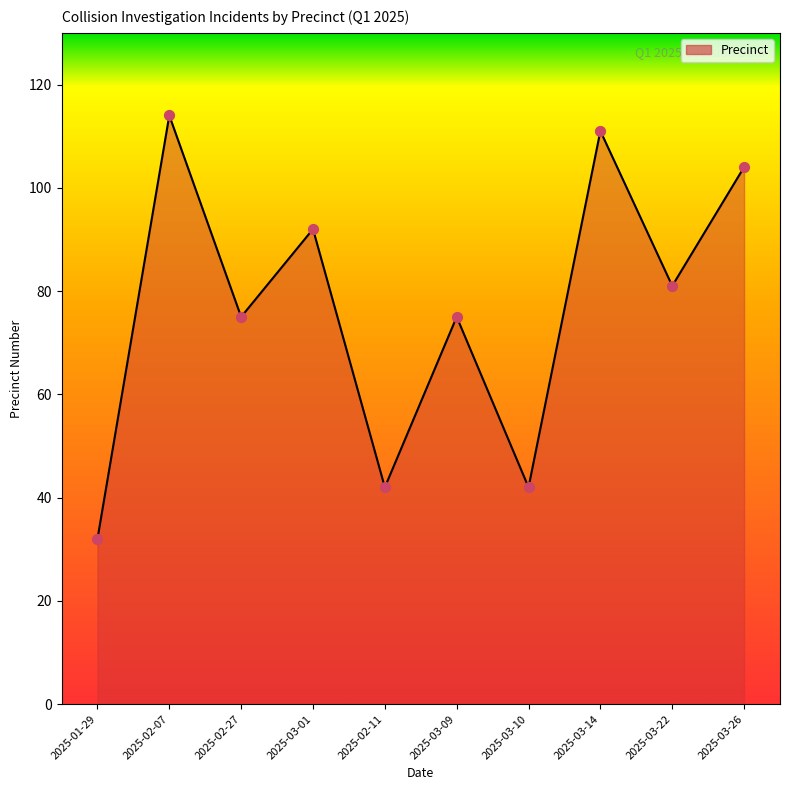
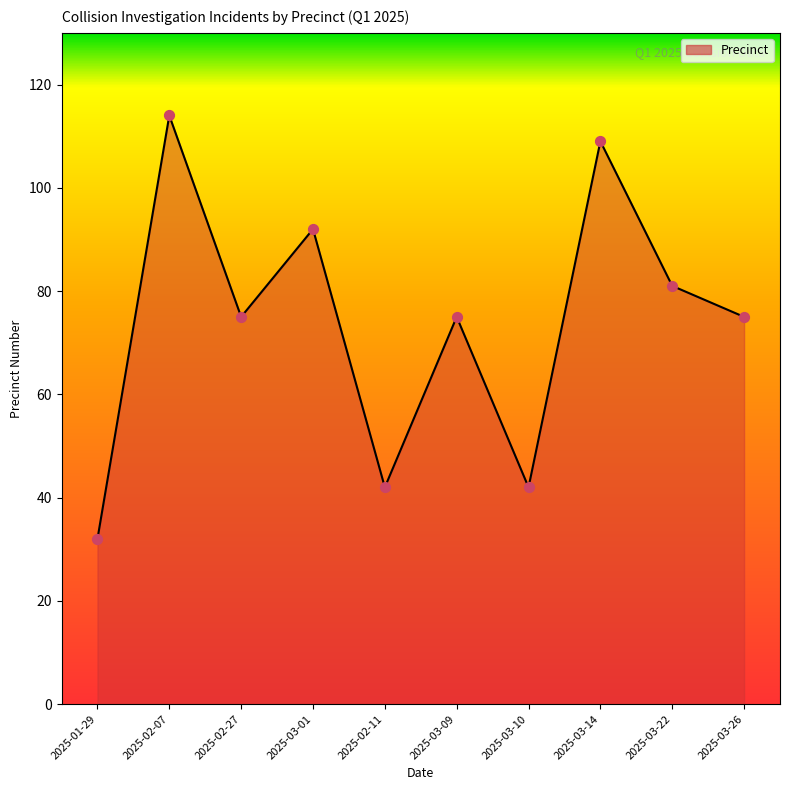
  {
    "2025-01-29": 32,
    "2025-02-07": 114,
    "2025-02-27": 75,
    "2025-03-01": 92,
    "2025-02-11": 42,
    "2025-03-09": 75,
    "2025-03-10": 42,
-   "2025-03-14": 111,
+   "2025-03-14": 109,
    "2025-03-22": 81,
-   "2025-03-26": 104
+   "2025-03-26": 75
  }
